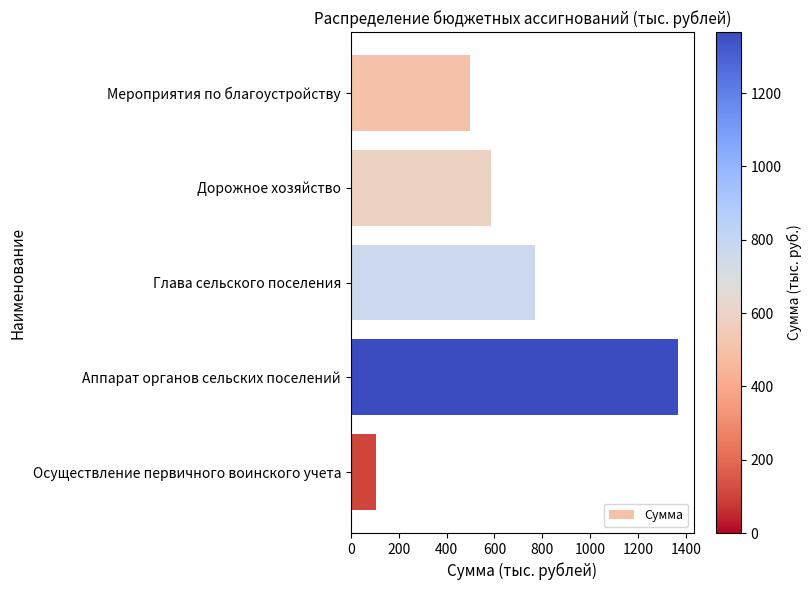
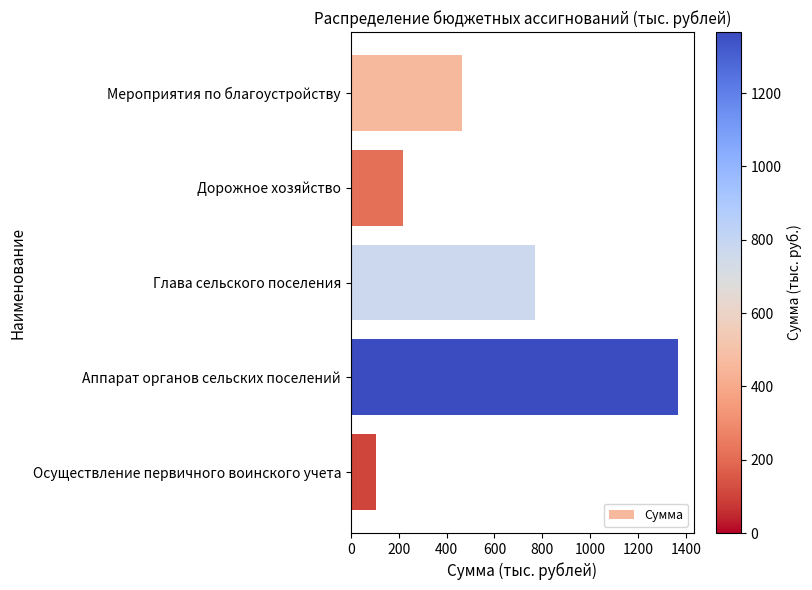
  {
-   "Мероприятия по благоустройству": 500,
-   "Дорожное хозяйство": 590,
+   "Мероприятия по благоустройству": 460,
+   "Дорожное хозяйство": 220,
    "Глава сельского поселения": 770,
    "Аппарат органов сельских поселений": 1370,
    "Осуществление первичного воинского учета": 100
  }
